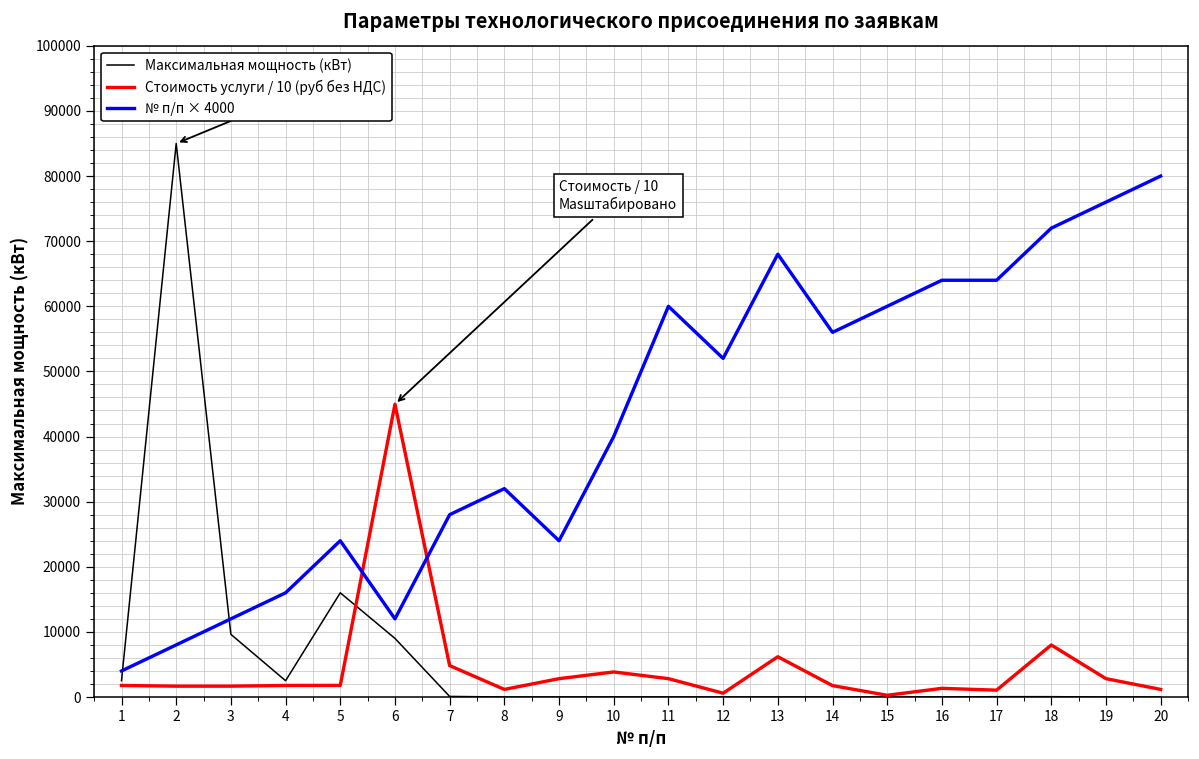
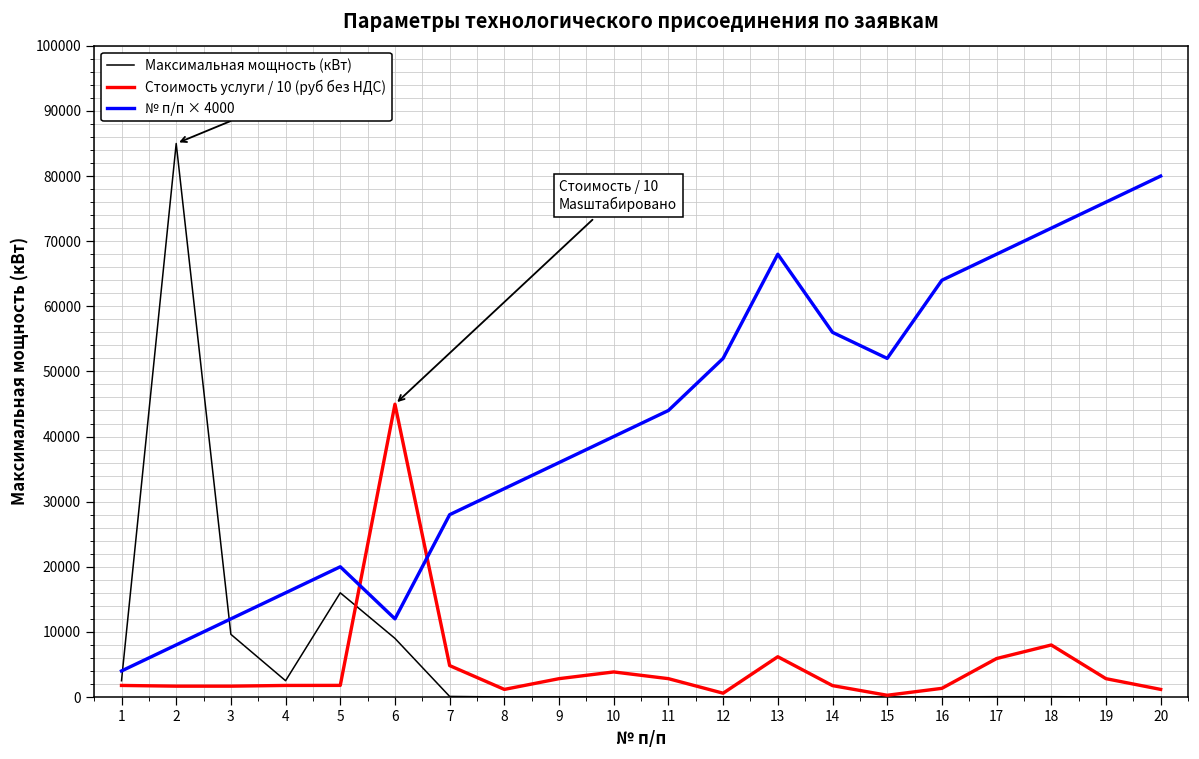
  {
    "Максимальная мощность (кВт)": {
      "1": 3000,
      "2": 85000,
      "3": 10000,
      "4": 3000,
      "5": 16000,
      "6": 9000,
      "7": 0,
      "8": 0,
      "9": 0,
      "10": 0,
      "11": 0,
      "12": 0,
      "13": 0,
      "14": 0,
      "16": 0,
      "17": 0,
      "18": 0,
      "19": 0,
      "20": 0
    },
    "Стоимость услуги / 10 (руб без НДС)": {
      "1": 2000,
      "2": 2000,
      "3": 2000,
      "4": 2000,
      "5": 2000,
      "7": 5000,
      "8": 1000,
      "9": 3000,
      "10": 4000,
      "11": 3000,
      "12": 1000,
      "13": 6000,
      "14": 2000,
      "16": 1000,
-     "17": 1000,
+     "17": 6000,
      "18": 8000,
      "19": 3000,
      "20": 1000
    },
    "№ п/п × 4000": {
      "1": 4000,
      "2": 8000,
      "3": 12000,
      "4": 16000,
-     "5": 24000,
+     "5": 20000,
      "6": 12000,
      "7": 28000,
      "8": 32000,
-     "9": 24000,
+     "9": 36000,
      "10": 40000,
-     "11": 60000,
+     "11": 44000,
      "12": 52000,
      "13": 68000,
      "14": 56000,
-     "15": 60000,
+     "15": 52000,
      "16": 64000,
-     "17": 64000,
+     "17": 68000,
      "18": 72000,
      "19": 76000,
      "20": 80000
    }
  }
